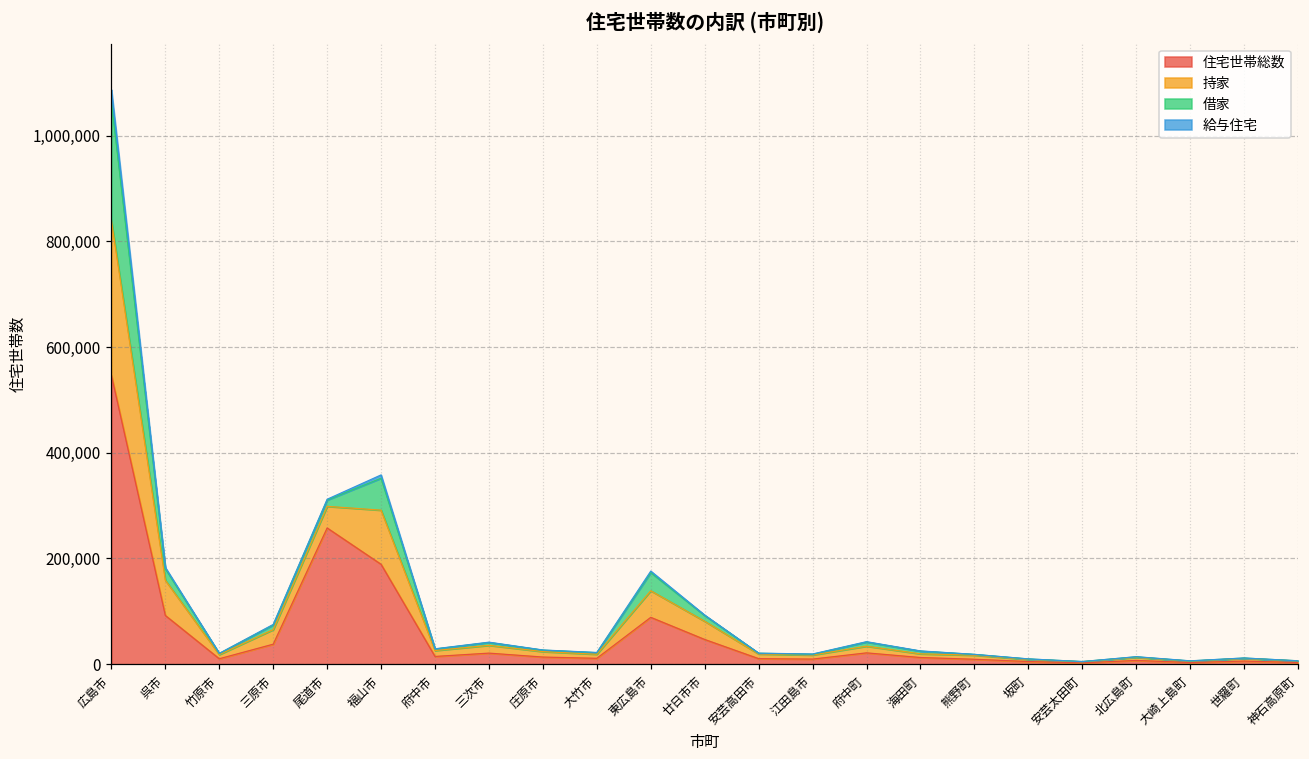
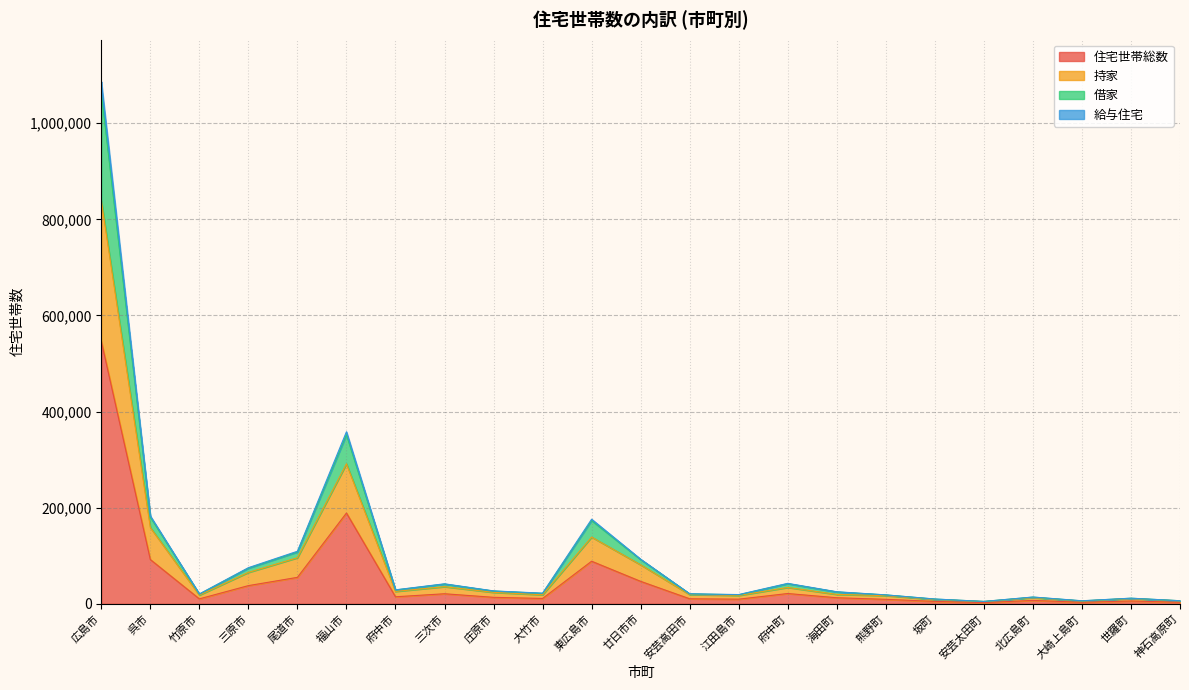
  {
    "住宅世帯総数": {
      "広島市": "550,000",
      "呉市": "90,000",
      "竹原市": "10,000",
      "三原市": "40,000",
-     "尾道市": "260,000",
+     "尾道市": "60,000",
      "福山市": "190,000",
      "府中市": "10,000",
      "三次市": "20,000",
      "庄原市": "10,000",
      "大竹市": "10,000",
      "東広島市": "90,000",
      "廿日市市": "50,000",
      "安芸高田市": "10,000",
      "江田島市": "10,000",
      "府中町": "20,000",
      "海田町": "10,000",
      "熊野町": "10,000",
      "北広島町": "10,000"
    },
    "持家": {
      "広島市": "290,000",
      "呉市": "70,000",
      "三原市": "30,000",
      "尾道市": "40,000",
      "福山市": "100,000",
      "三次市": "10,000",
      "東広島市": "50,000",
      "廿日市市": "30,000",
      "府中町": "10,000"
    },
    "借家": {
      "広島市": "220,000",
      "福山市": "60,000"
    },
    "給与住宅": {
      "広島市": "20,000",
      "福山市": "10,000"
    }
  }
